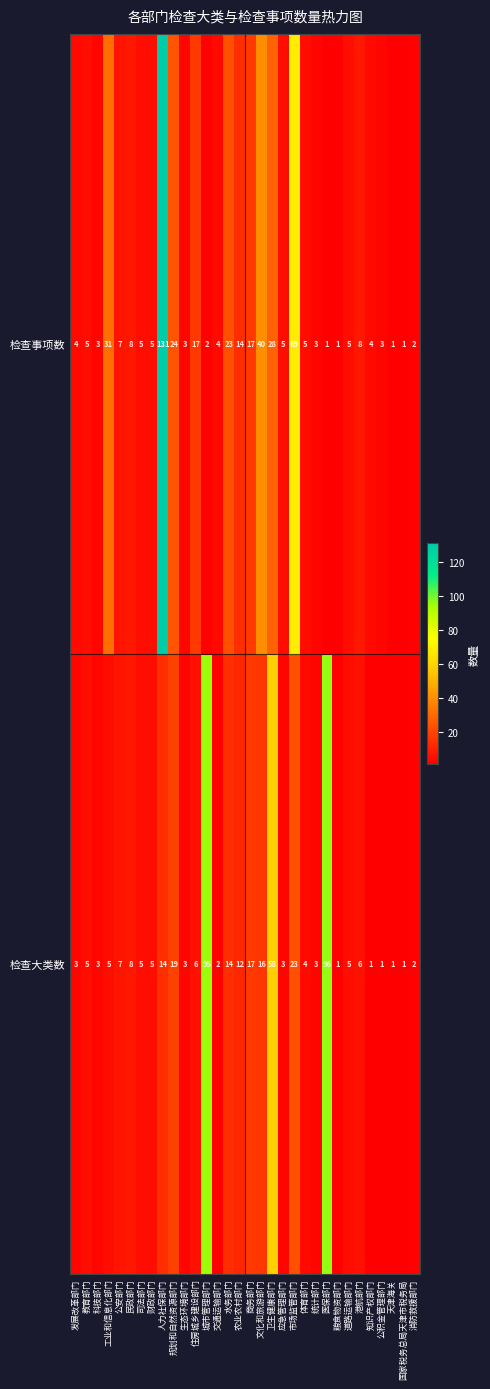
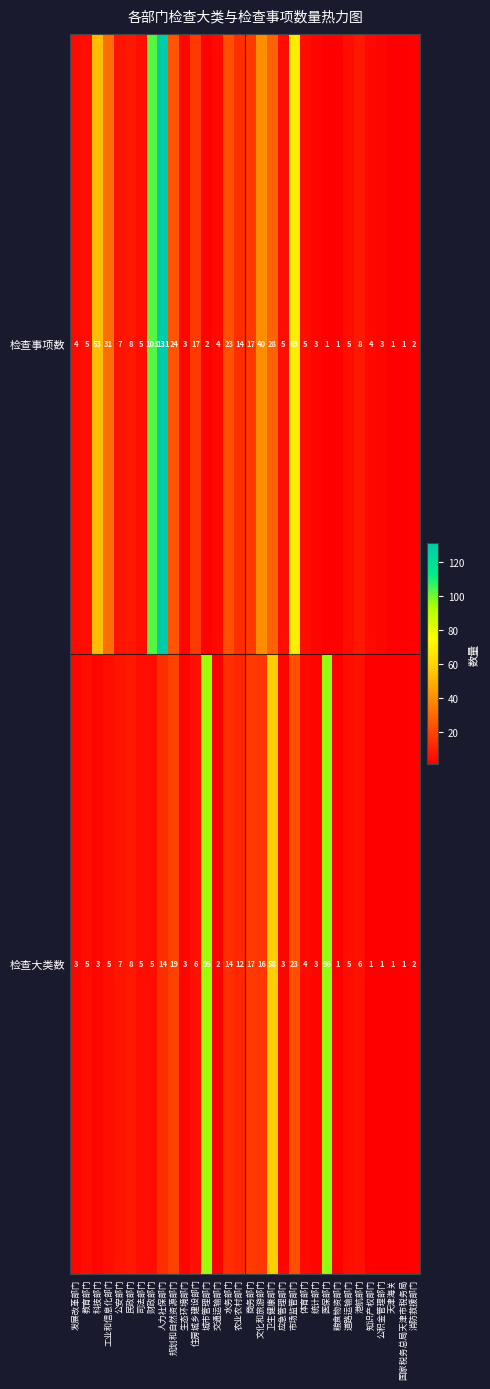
  {
    "检查事项数": {
      "发展改革部门": 4,
      "教育部门": 5,
-     "科技部门": 3,
+     "科技部门": 53,
      "工业和信息化部门": 31,
      "公安部门": 7,
      "民政部门": 8,
      "司法部门": 5,
-     "财政部门": 5,
+     "财政部门": 103,
      "规划和自然资源部门": 24,
      "生态环境部门": 3,
      "住房城乡建设部门": 17,
      "城市管理部门": 2,
      "交通运输部门": 4,
      "水务部门": 23,
      "农业农村部门": 14,
      "商务部门": 17,
      "文化和旅游部门": 40,
      "卫生健康部门": 28,
      "应急管理部门": 5,
      "市场监管部门": 69,
      "体育部门": 5,
      "统计部门": 3,
      "医保部门": 1,
      "粮食物资部门": 1,
      "道路运输部门": 5,
      "港航部门": 8,
      "知识产权部门": 4,
      "公积金管理部门": 3,
      "天津海关": 1,
      "国家税务总局天津市税务局": 1,
      "消防救援部门": 2
    },
    "检查大类数": {
      "发展改革部门": 3,
      "教育部门": 5,
      "科技部门": 3,
      "工业和信息化部门": 5,
      "公安部门": 7,
      "民政部门": 8,
      "司法部门": 5,
      "财政部门": 5,
      "人力社保部门": 14,
      "规划和自然资源部门": 19,
      "生态环境部门": 3,
      "住房城乡建设部门": 6,
      "城市管理部门": 95,
      "交通运输部门": 2,
      "水务部门": 14,
      "农业农村部门": 12,
      "商务部门": 17,
      "文化和旅游部门": 16,
      "卫生健康部门": 58,
      "应急管理部门": 3,
      "市场监管部门": 23,
      "体育部门": 4,
      "统计部门": 3,
      "医保部门": 96,
      "粮食物资部门": 1,
      "道路运输部门": 5,
      "港航部门": 6,
      "知识产权部门": 1,
      "公积金管理部门": 1,
      "天津海关": 1,
      "国家税务总局天津市税务局": 1,
      "消防救援部门": 2
    }
  }
